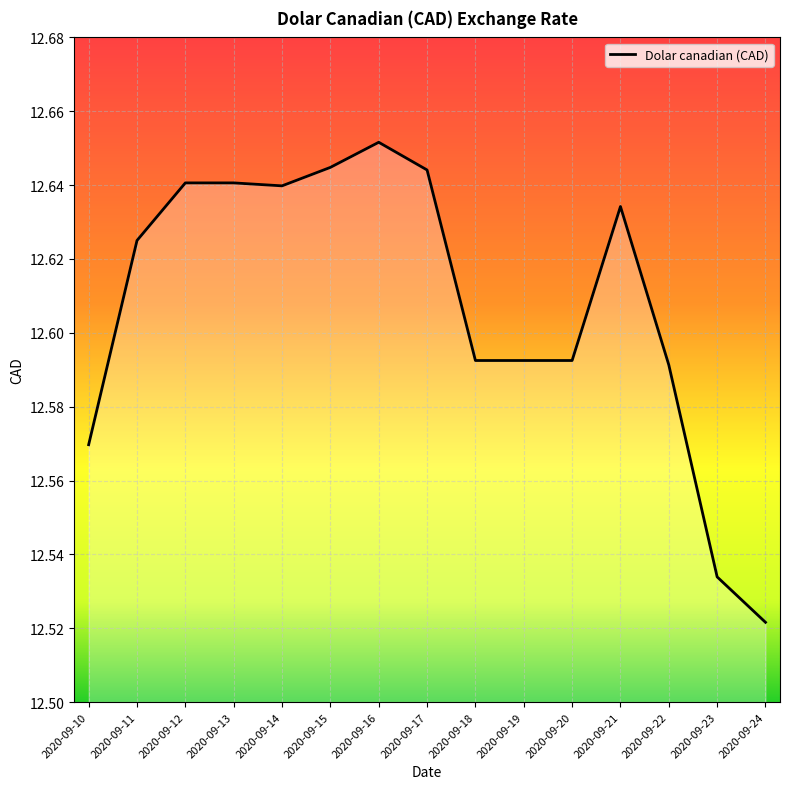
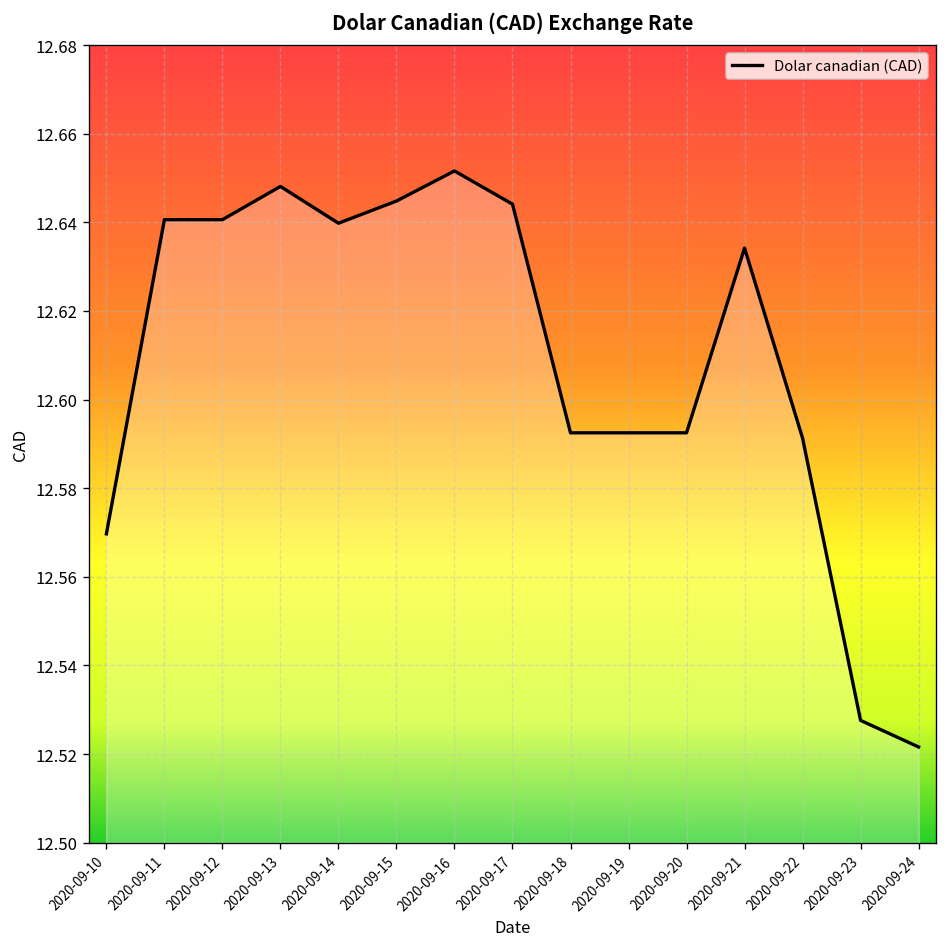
  {
    "2020-09-10": 12.570,
-   "2020-09-11": 12.625,
+   "2020-09-11": 12.641,
    "2020-09-12": 12.641,
-   "2020-09-13": 12.641,
+   "2020-09-13": 12.648,
    "2020-09-14": 12.640,
    "2020-09-15": 12.645,
    "2020-09-16": 12.652,
    "2020-09-17": 12.644,
    "2020-09-18": 12.593,
    "2020-09-19": 12.593,
    "2020-09-20": 12.593,
    "2020-09-21": 12.634,
    "2020-09-22": 12.591,
-   "2020-09-23": 12.534,
+   "2020-09-23": 12.528,
    "2020-09-24": 12.522
  }
